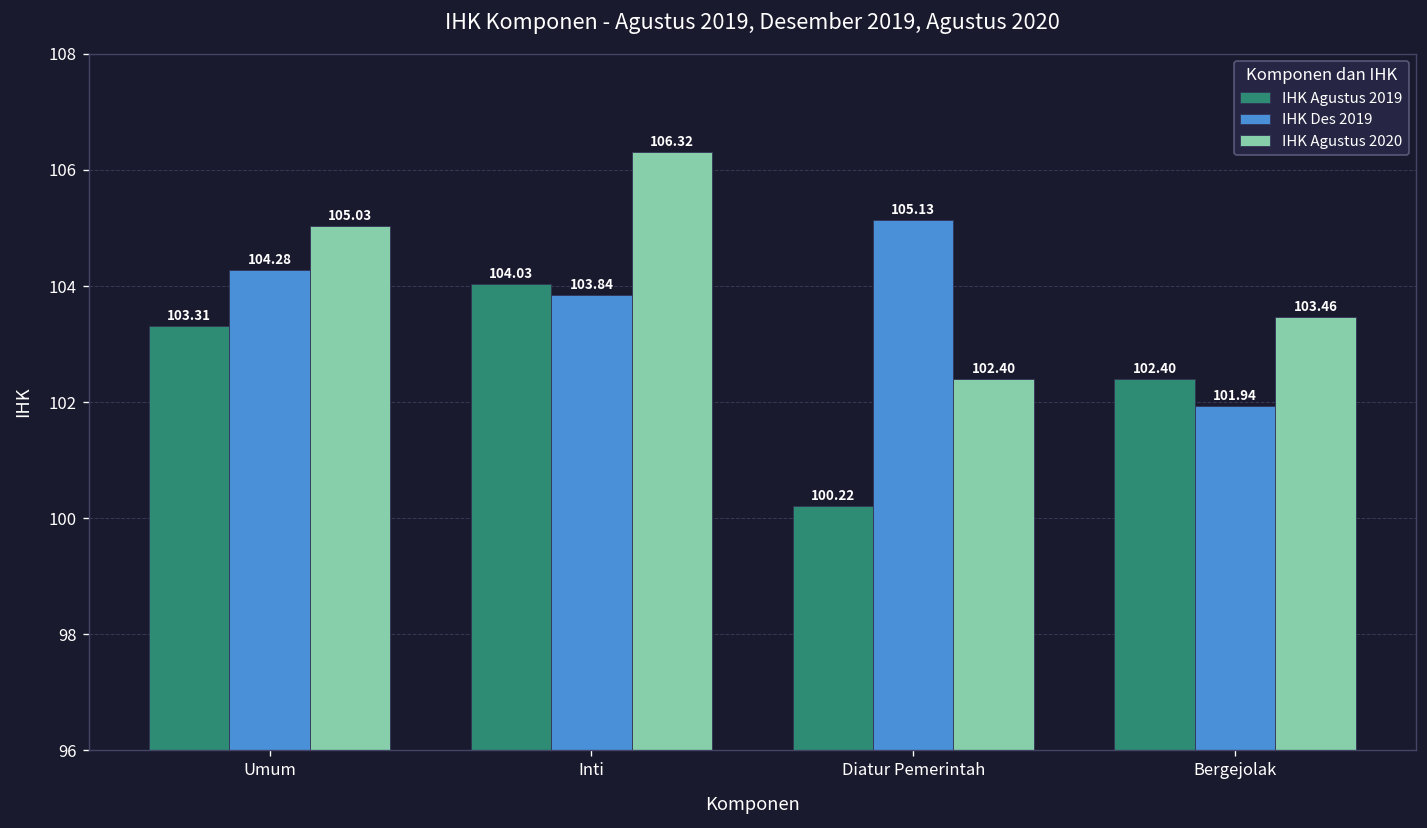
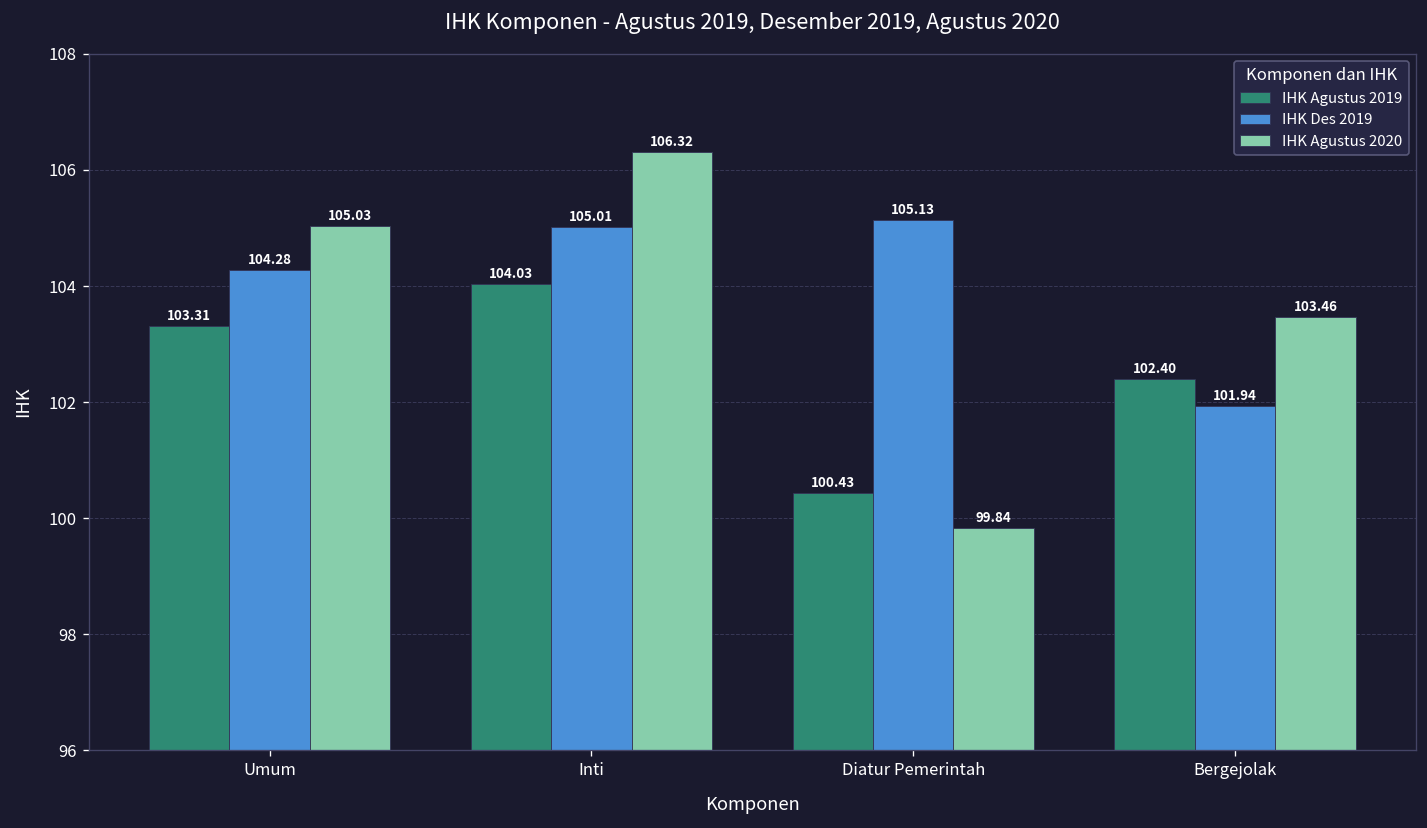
  {
    "IHK Agustus 2019": {
      "Umum": 103.31,
      "Inti": 104.03,
-     "Diatur Pemerintah": 100.22,
+     "Diatur Pemerintah": 100.43,
      "Bergejolak": 102.40
    },
    "IHK Des 2019": {
      "Umum": 104.28,
-     "Inti": 103.84,
+     "Inti": 105.01,
      "Diatur Pemerintah": 105.13,
      "Bergejolak": 101.94
    },
    "IHK Agustus 2020": {
      "Umum": 105.03,
      "Inti": 106.32,
-     "Diatur Pemerintah": 102.40,
+     "Diatur Pemerintah": 99.84,
      "Bergejolak": 103.46
    }
  }
